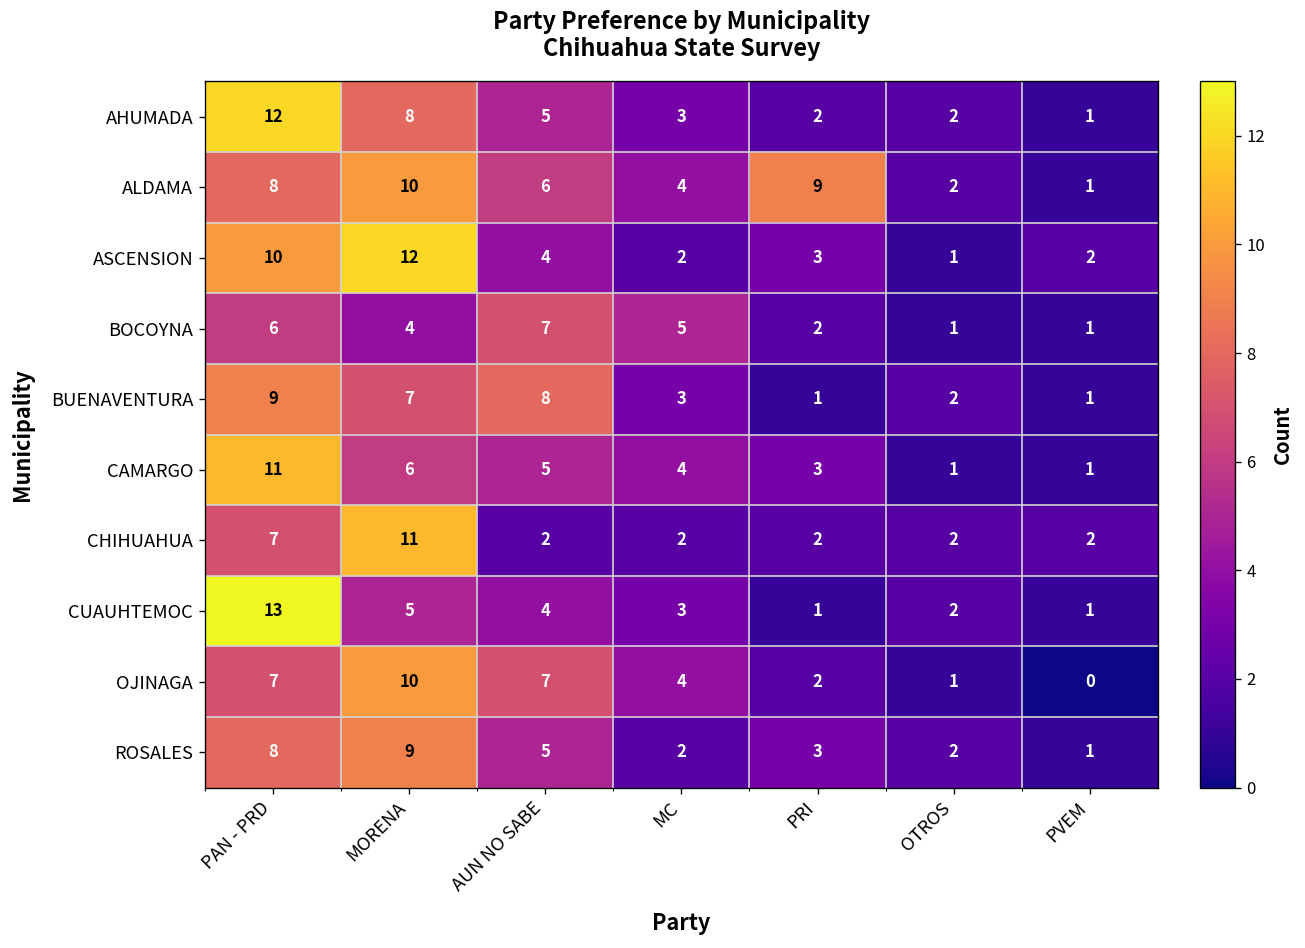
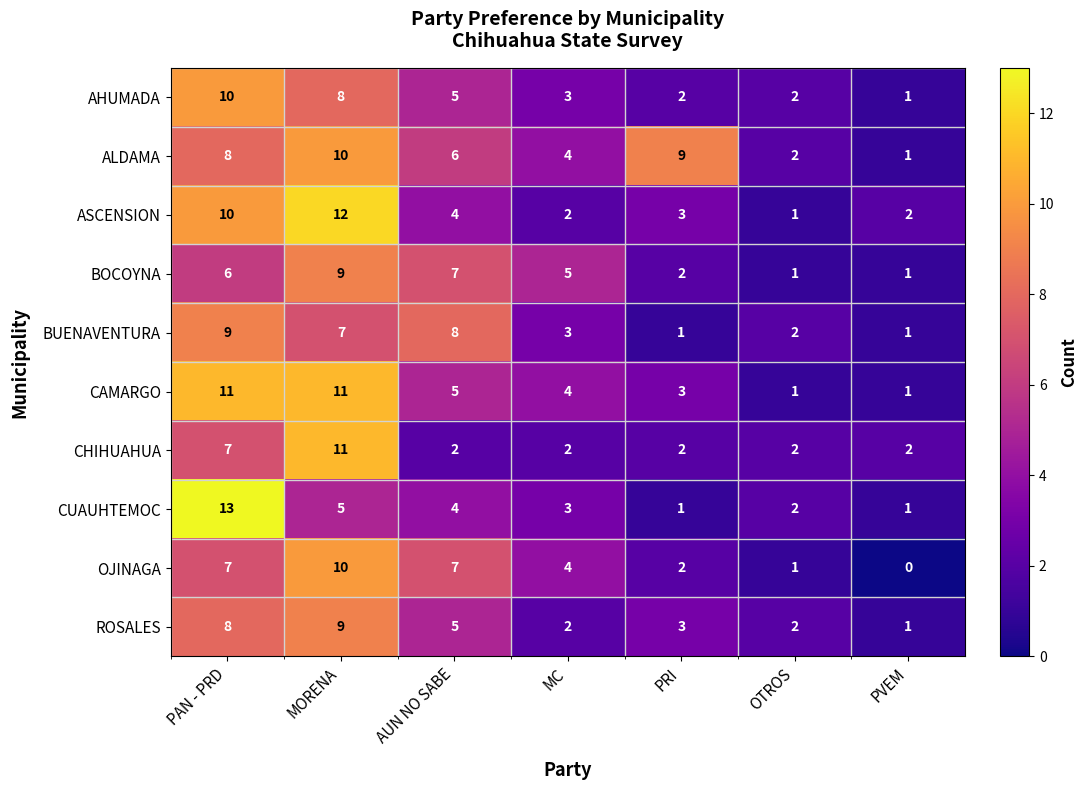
  {
    "AHUMADA": {
-     "PAN - PRD": 12,
+     "PAN - PRD": 10,
      "MORENA": 8,
      "AUN NO SABE": 5,
      "MC": 3,
      "PRI": 2,
      "OTROS": 2,
      "PVEM": 1
    },
    "ALDAMA": {
      "PAN - PRD": 8,
      "MORENA": 10,
      "AUN NO SABE": 6,
      "MC": 4,
      "PRI": 9,
      "OTROS": 2,
      "PVEM": 1
    },
    "ASCENSION": {
      "PAN - PRD": 10,
      "MORENA": 12,
      "AUN NO SABE": 4,
      "MC": 2,
      "PRI": 3,
      "OTROS": 1,
      "PVEM": 2
    },
    "BOCOYNA": {
      "PAN - PRD": 6,
-     "MORENA": 4,
+     "MORENA": 9,
      "AUN NO SABE": 7,
      "MC": 5,
      "PRI": 2,
      "OTROS": 1,
      "PVEM": 1
    },
    "BUENAVENTURA": {
      "PAN - PRD": 9,
      "MORENA": 7,
      "AUN NO SABE": 8,
      "MC": 3,
      "PRI": 1,
      "OTROS": 2,
      "PVEM": 1
    },
    "CAMARGO": {
      "PAN - PRD": 11,
-     "MORENA": 6,
+     "MORENA": 11,
      "AUN NO SABE": 5,
      "MC": 4,
      "PRI": 3,
      "OTROS": 1,
      "PVEM": 1
    },
    "CHIHUAHUA": {
      "PAN - PRD": 7,
      "MORENA": 11,
      "AUN NO SABE": 2,
      "MC": 2,
      "PRI": 2,
      "OTROS": 2,
      "PVEM": 2
    },
    "CUAUHTEMOC": {
      "PAN - PRD": 13,
      "MORENA": 5,
      "AUN NO SABE": 4,
      "MC": 3,
      "PRI": 1,
      "OTROS": 2,
      "PVEM": 1
    },
    "OJINAGA": {
      "PAN - PRD": 7,
      "MORENA": 10,
      "AUN NO SABE": 7,
      "MC": 4,
      "PRI": 2,
      "OTROS": 1,
      "PVEM": 0
    },
    "ROSALES": {
      "PAN - PRD": 8,
      "MORENA": 9,
      "AUN NO SABE": 5,
      "MC": 2,
      "PRI": 3,
      "OTROS": 2,
      "PVEM": 1
    }
  }
